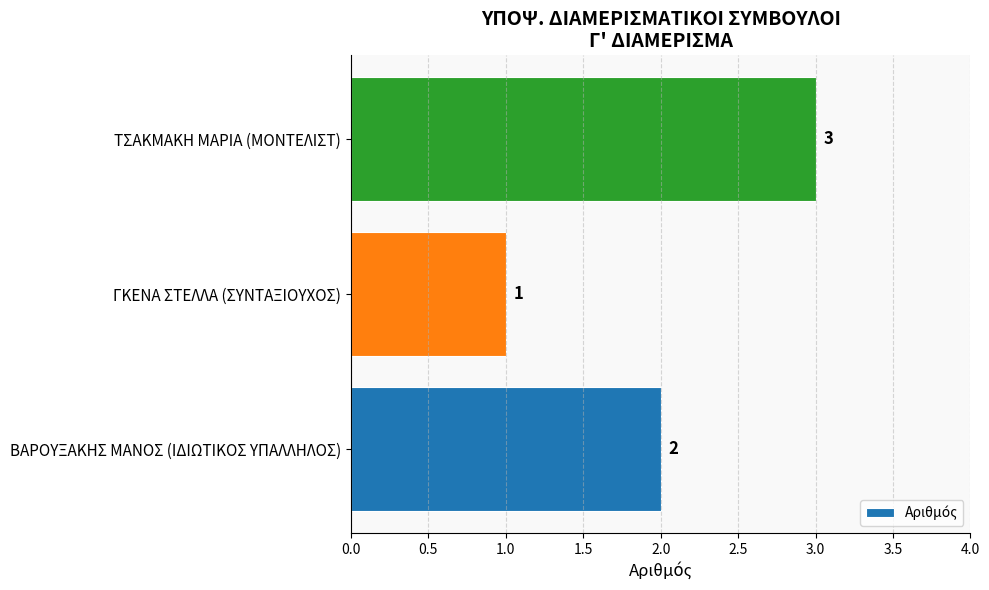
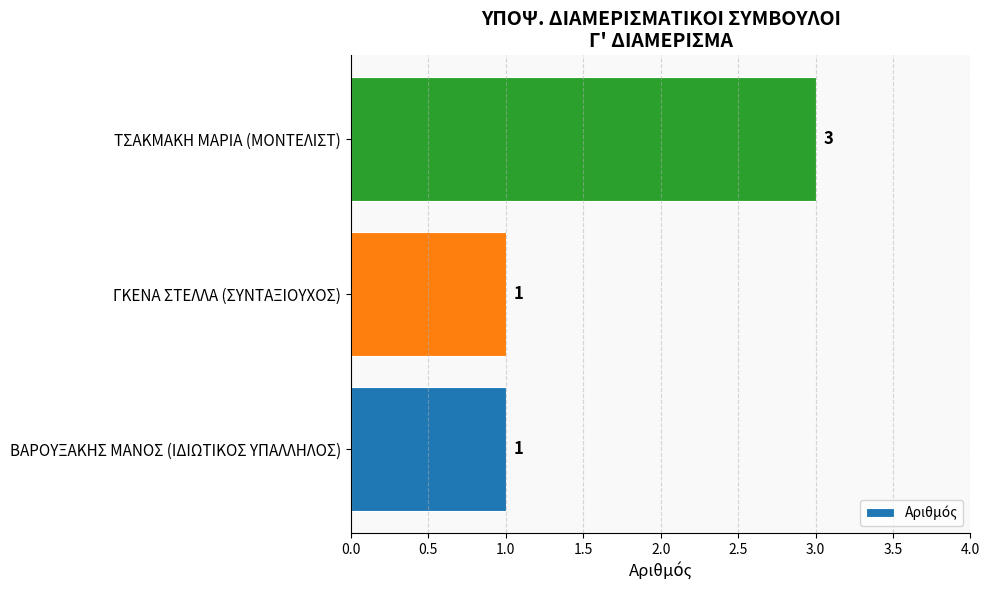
  {
    "ΤΣΑΚΜΑΚΗ ΜΑΡΙΑ (ΜΟΝΤΕΛΙΣΤ)": 3,
    "ΓΚΕΝΑ ΣΤΕΛΛΑ (ΣΥΝΤΑΞΙΟΥΧΟΣ)": 1,
-   "ΒΑΡΟΥΞΑΚΗΣ ΜΑΝΟΣ (ΙΔΙΩΤΙΚΟΣ ΥΠΑΛΛΗΛΟΣ)": 2
+   "ΒΑΡΟΥΞΑΚΗΣ ΜΑΝΟΣ (ΙΔΙΩΤΙΚΟΣ ΥΠΑΛΛΗΛΟΣ)": 1
  }
